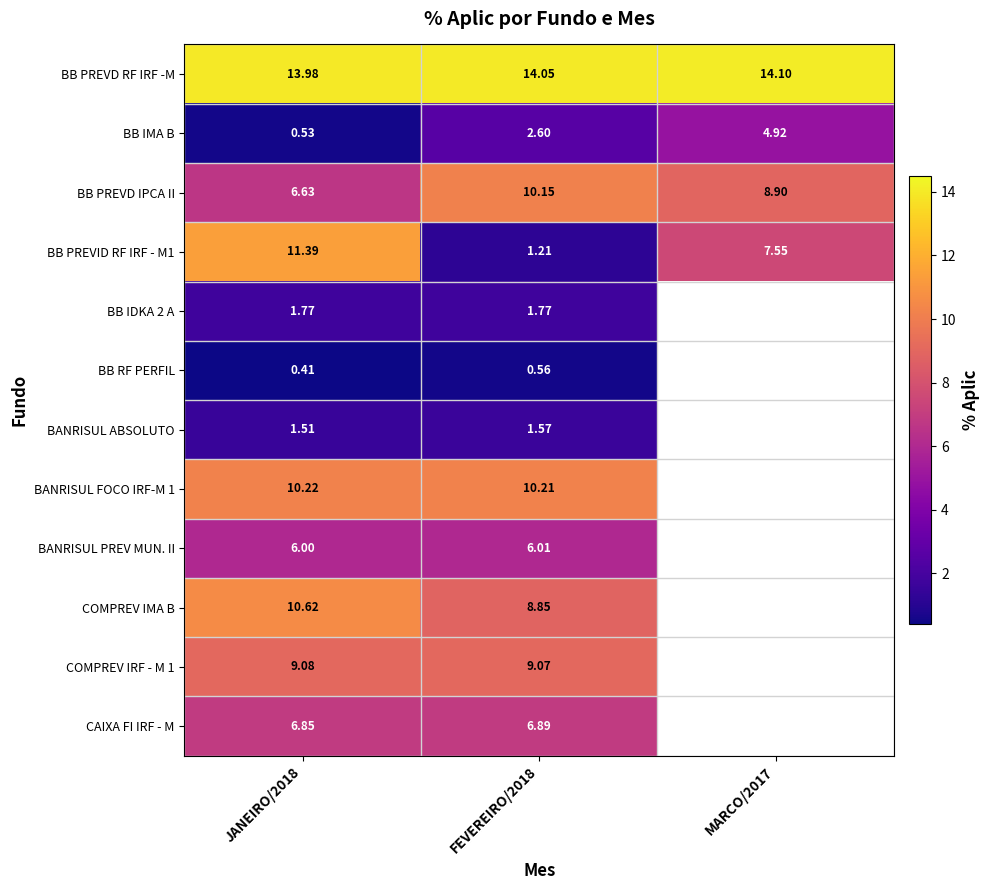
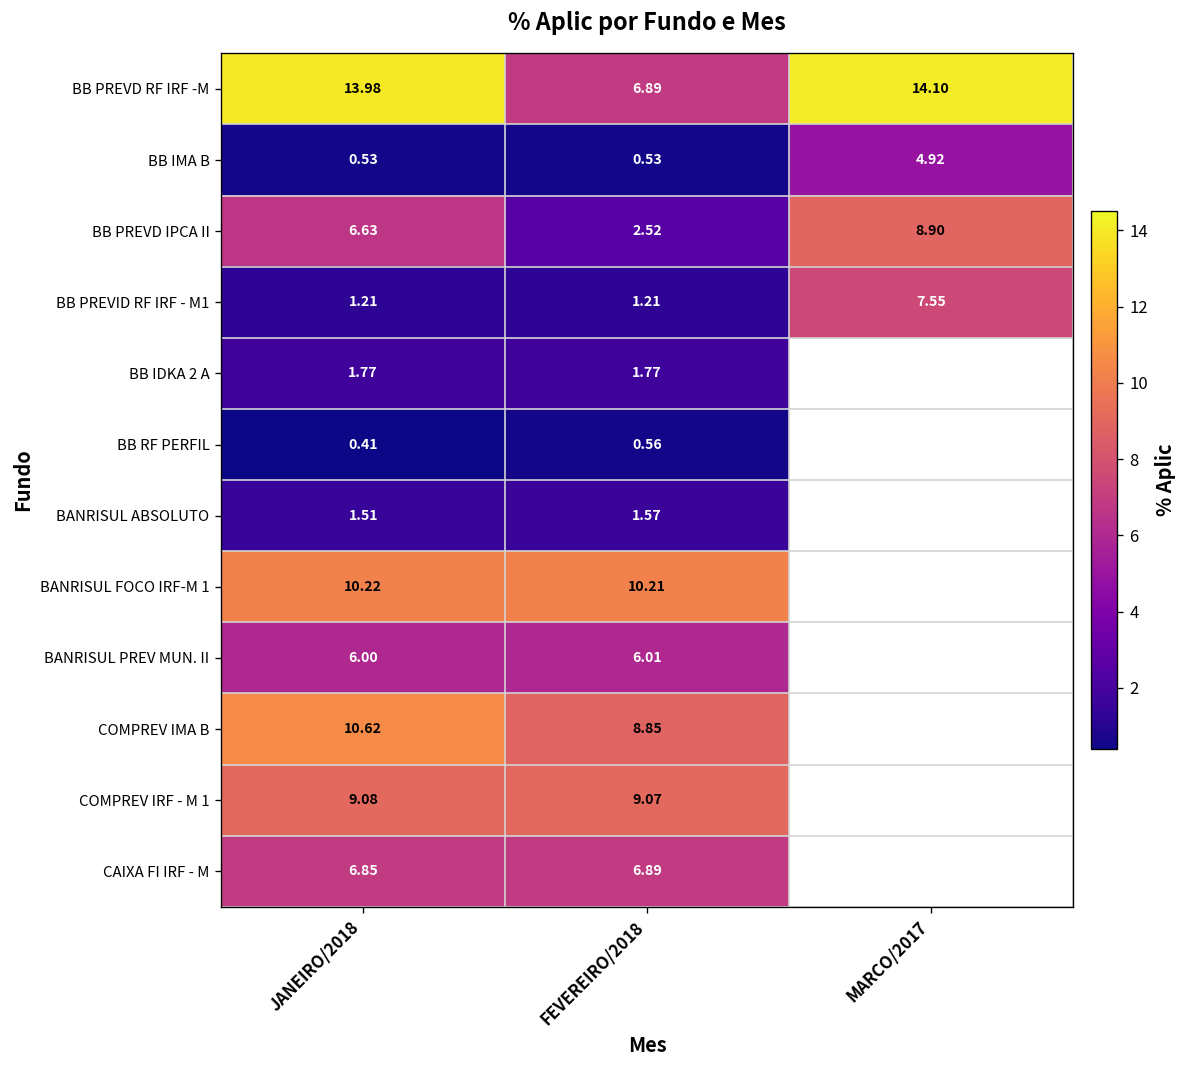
  {
    "BB PREVD RF IRF -M": {
      "JANEIRO/2018": 13.98,
-     "FEVEREIRO/2018": 14.05,
+     "FEVEREIRO/2018": 6.89,
      "MARCO/2017": 14.10
    },
    "BB IMA B": {
      "JANEIRO/2018": 0.53,
-     "FEVEREIRO/2018": 2.60,
+     "FEVEREIRO/2018": 0.53,
      "MARCO/2017": 4.92
    },
    "BB PREVD IPCA II": {
      "JANEIRO/2018": 6.63,
-     "FEVEREIRO/2018": 10.15,
+     "FEVEREIRO/2018": 2.52,
      "MARCO/2017": 8.90
    },
    "BB PREVID RF IRF - M1": {
-     "JANEIRO/2018": 11.39,
+     "JANEIRO/2018": 1.21,
      "FEVEREIRO/2018": 1.21,
      "MARCO/2017": 7.55
    },
    "BB IDKA 2 A": {
      "JANEIRO/2018": 1.77,
      "FEVEREIRO/2018": 1.77
    },
    "BB RF PERFIL": {
      "JANEIRO/2018": 0.41,
      "FEVEREIRO/2018": 0.56
    },
    "BANRISUL ABSOLUTO": {
      "JANEIRO/2018": 1.51,
      "FEVEREIRO/2018": 1.57
    },
    "BANRISUL FOCO IRF-M 1": {
      "JANEIRO/2018": 10.22,
      "FEVEREIRO/2018": 10.21
    },
    "BANRISUL PREV MUN. II": {
      "JANEIRO/2018": 6.00,
      "FEVEREIRO/2018": 6.01
    },
    "COMPREV IMA B": {
      "JANEIRO/2018": 10.62,
      "FEVEREIRO/2018": 8.85
    },
    "COMPREV IRF - M 1": {
      "JANEIRO/2018": 9.08,
      "FEVEREIRO/2018": 9.07
    },
    "CAIXA FI IRF - M": {
      "JANEIRO/2018": 6.85,
      "FEVEREIRO/2018": 6.89
    }
  }
